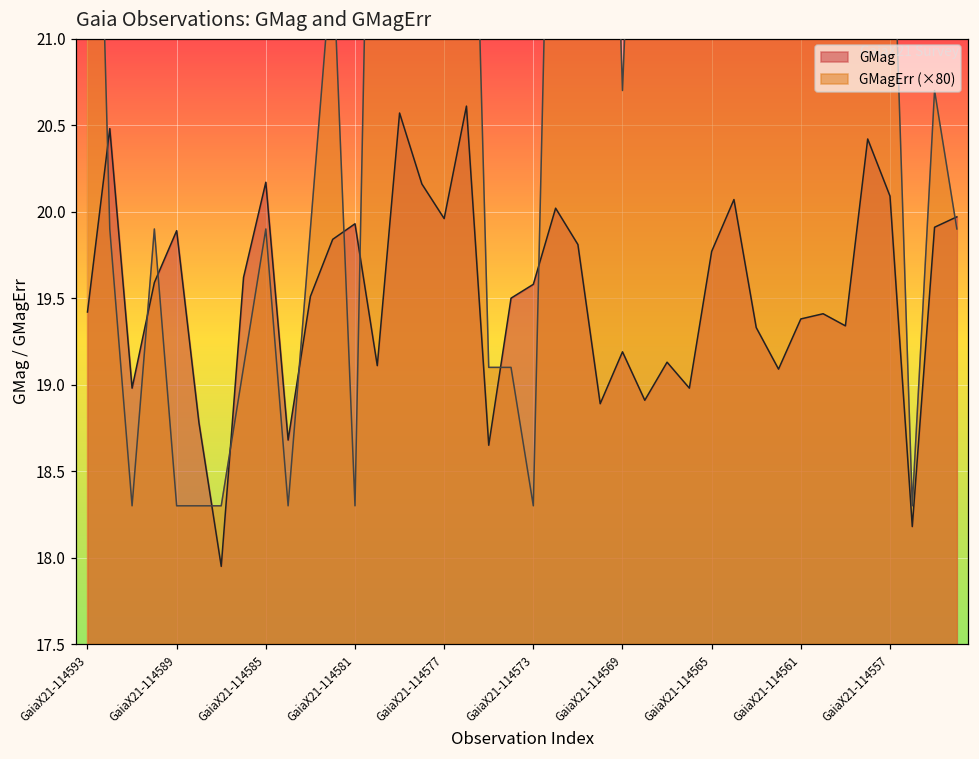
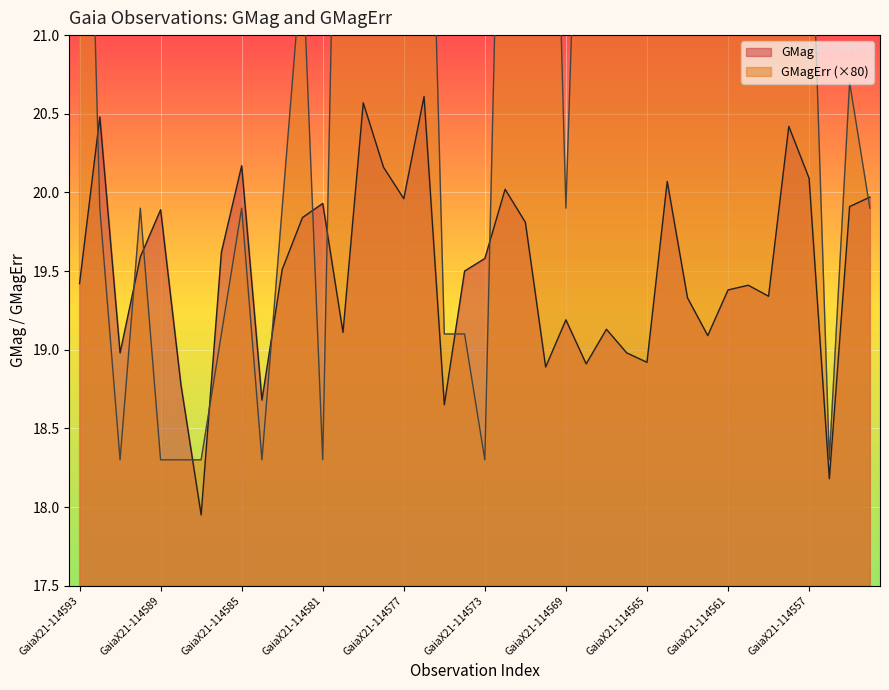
  {
    "GMag": {
      "GaiaX21-114593": 19.42,
      "GaiaX21-114589": 19.89,
      "GaiaX21-114585": 20.17,
      "GaiaX21-114581": 19.93,
      "GaiaX21-114577": 19.96,
      "GaiaX21-114573": 19.58,
      "GaiaX21-114569": 19.19,
-     "GaiaX21-114565": 19.77,
+     "GaiaX21-114565": 18.92,
      "GaiaX21-114561": 19.38,
      "GaiaX21-114557": 20.09
    },
    "GMagErr (×80)": {
      "GaiaX21-114589": 18.30,
      "GaiaX21-114585": 19.90,
      "GaiaX21-114581": 18.30,
      "GaiaX21-114573": 18.30,
-     "GaiaX21-114569": 20.70
+     "GaiaX21-114569": 19.90
    }
  }
